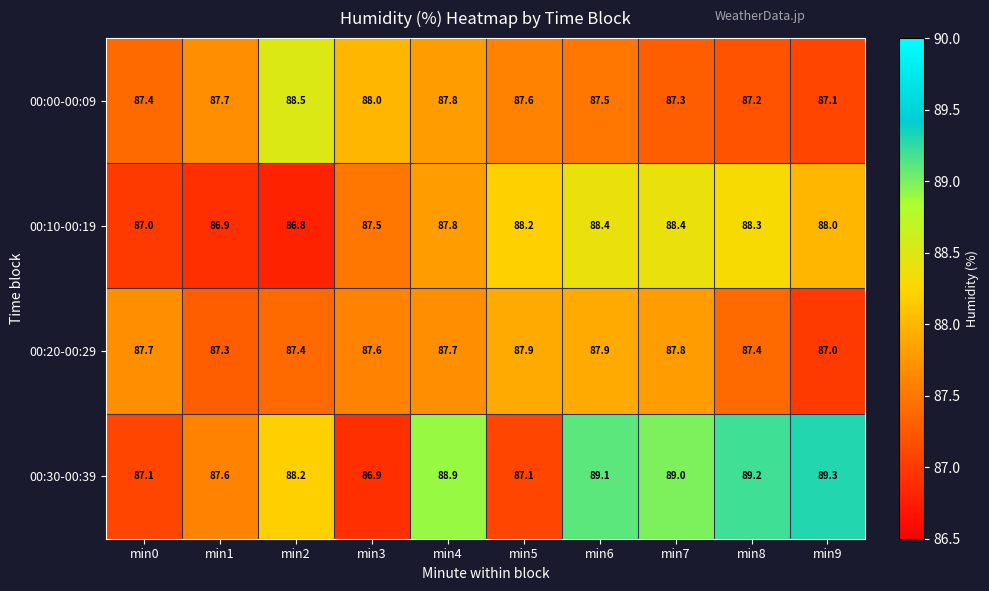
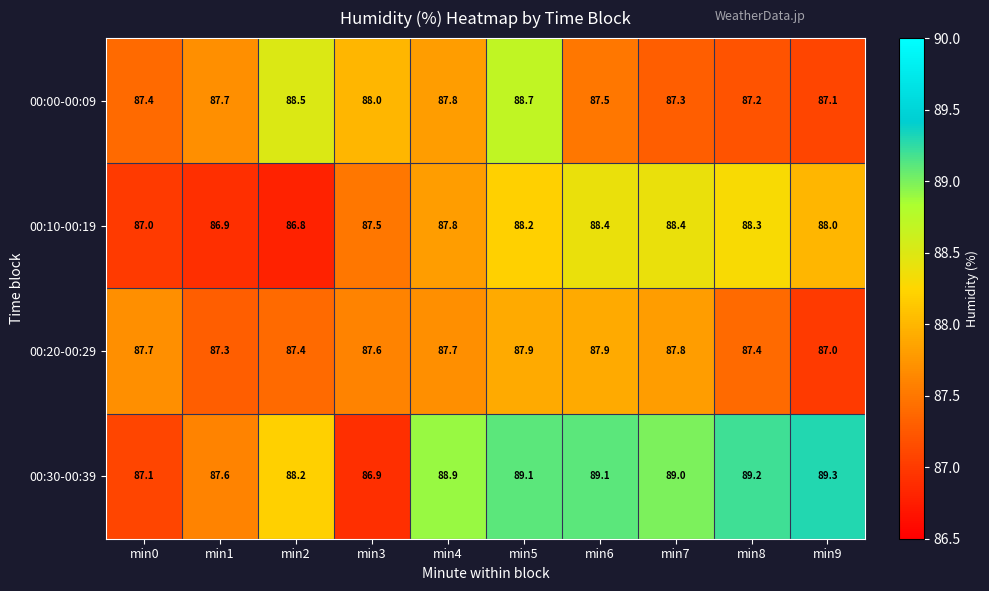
  {
    "00:00-00:09": {
      "min0": 87.4,
      "min1": 87.7,
      "min2": 88.5,
      "min3": 88.0,
      "min4": 87.8,
-     "min5": 87.6,
+     "min5": 88.7,
      "min6": 87.5,
      "min7": 87.3,
      "min8": 87.2,
      "min9": 87.1
    },
    "00:10-00:19": {
      "min0": 87.0,
      "min1": 86.9,
      "min2": 86.8,
      "min3": 87.5,
      "min4": 87.8,
      "min5": 88.2,
      "min6": 88.4,
      "min7": 88.4,
      "min8": 88.3,
      "min9": 88.0
    },
    "00:20-00:29": {
      "min0": 87.7,
      "min1": 87.3,
      "min2": 87.4,
      "min3": 87.6,
      "min4": 87.7,
      "min5": 87.9,
      "min6": 87.9,
      "min7": 87.8,
      "min8": 87.4,
      "min9": 87.0
    },
    "00:30-00:39": {
      "min0": 87.1,
      "min1": 87.6,
      "min2": 88.2,
      "min3": 86.9,
      "min4": 88.9,
-     "min5": 87.1,
+     "min5": 89.1,
      "min6": 89.1,
      "min7": 89.0,
      "min8": 89.2,
      "min9": 89.3
    }
  }
